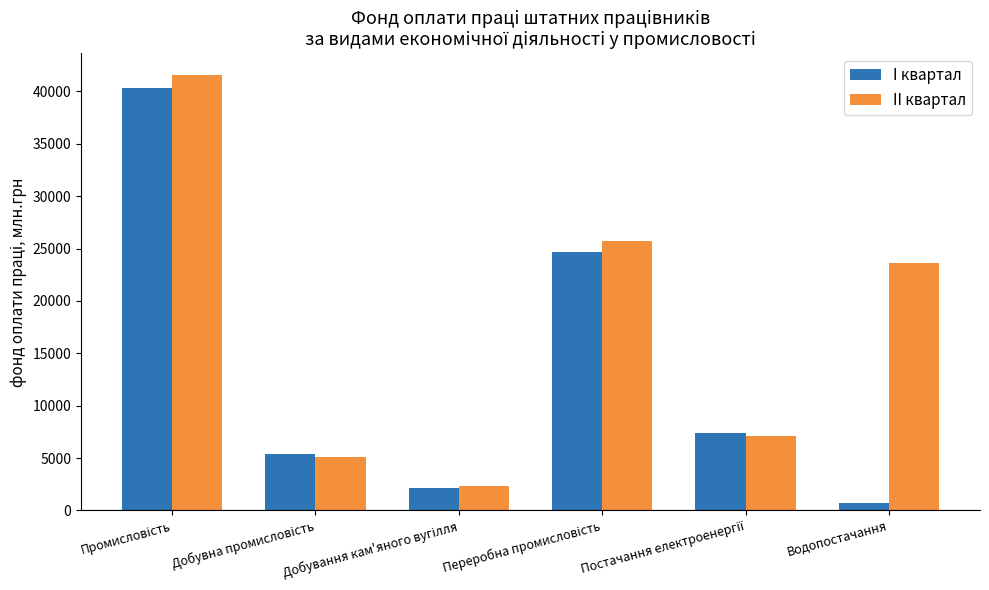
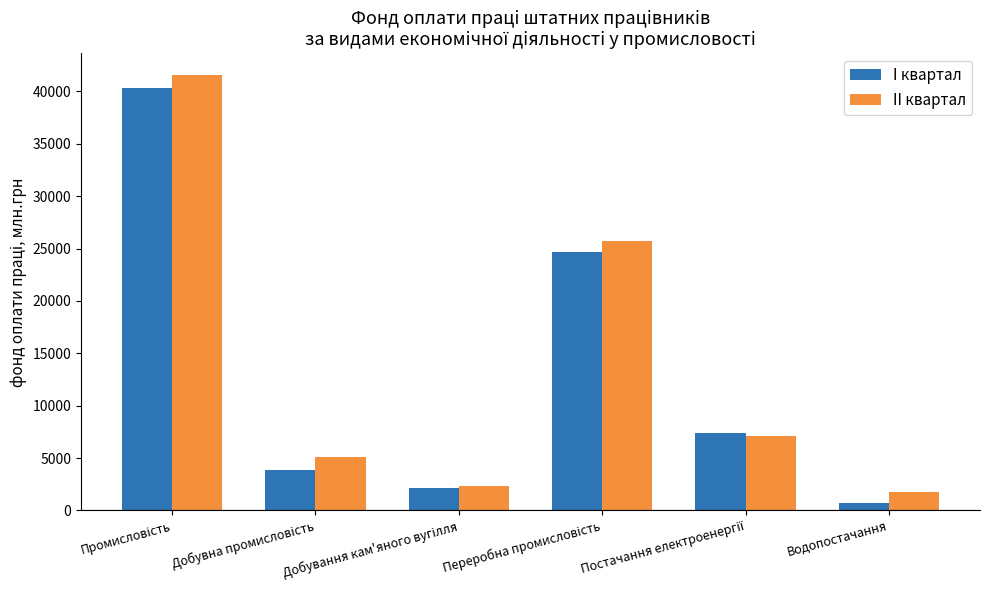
  {
    "І квартал": {
      "Промисловість": 40300,
-     "Добувна промисловість": 5400,
+     "Добувна промисловість": 3800,
      "Добування кам'яного вугілля": 2100,
      "Переробна промисловість": 24700,
      "Постачання електроенергії": 7400,
      "Водопостачання": 700
    },
    "ІІ квартал": {
      "Промисловість": 41600,
      "Добувна промисловість": 5100,
      "Добування кам'яного вугілля": 2300,
      "Переробна промисловість": 25800,
      "Постачання електроенергії": 7100,
-     "Водопостачання": 23600
+     "Водопостачання": 1800
    }
  }
